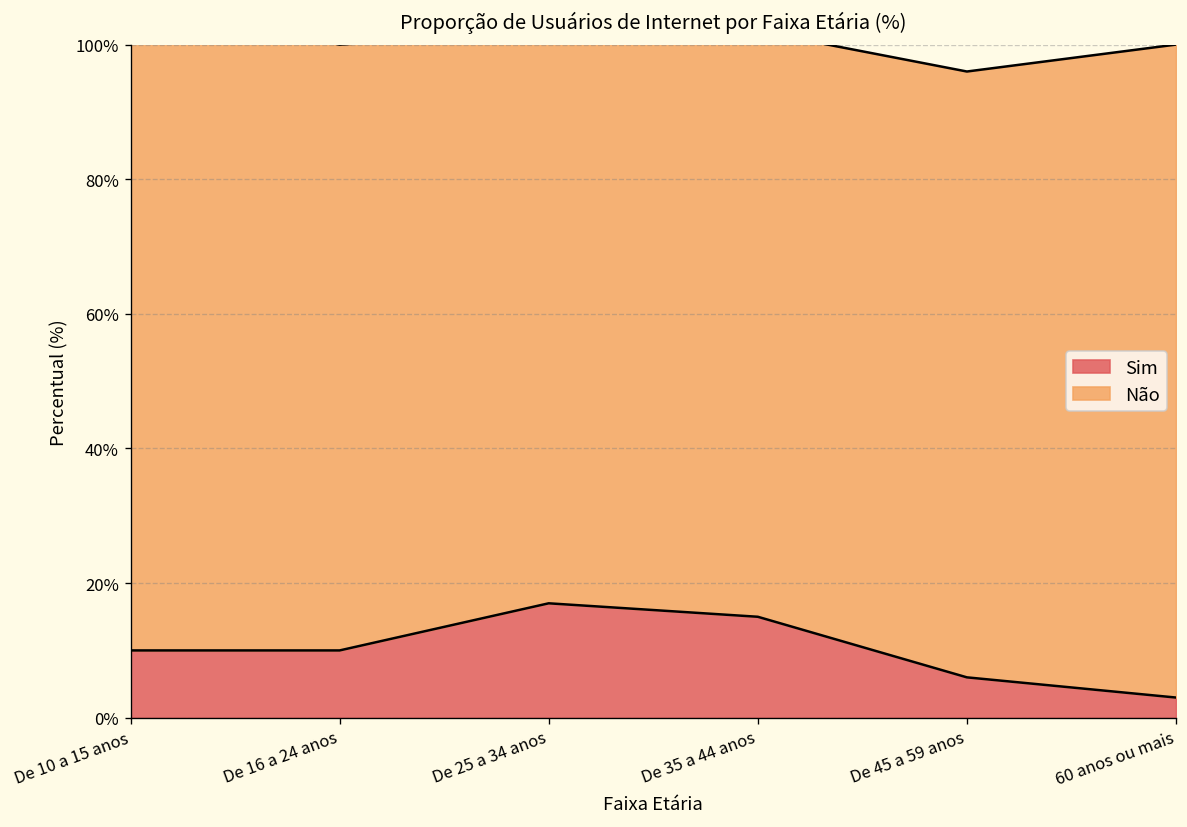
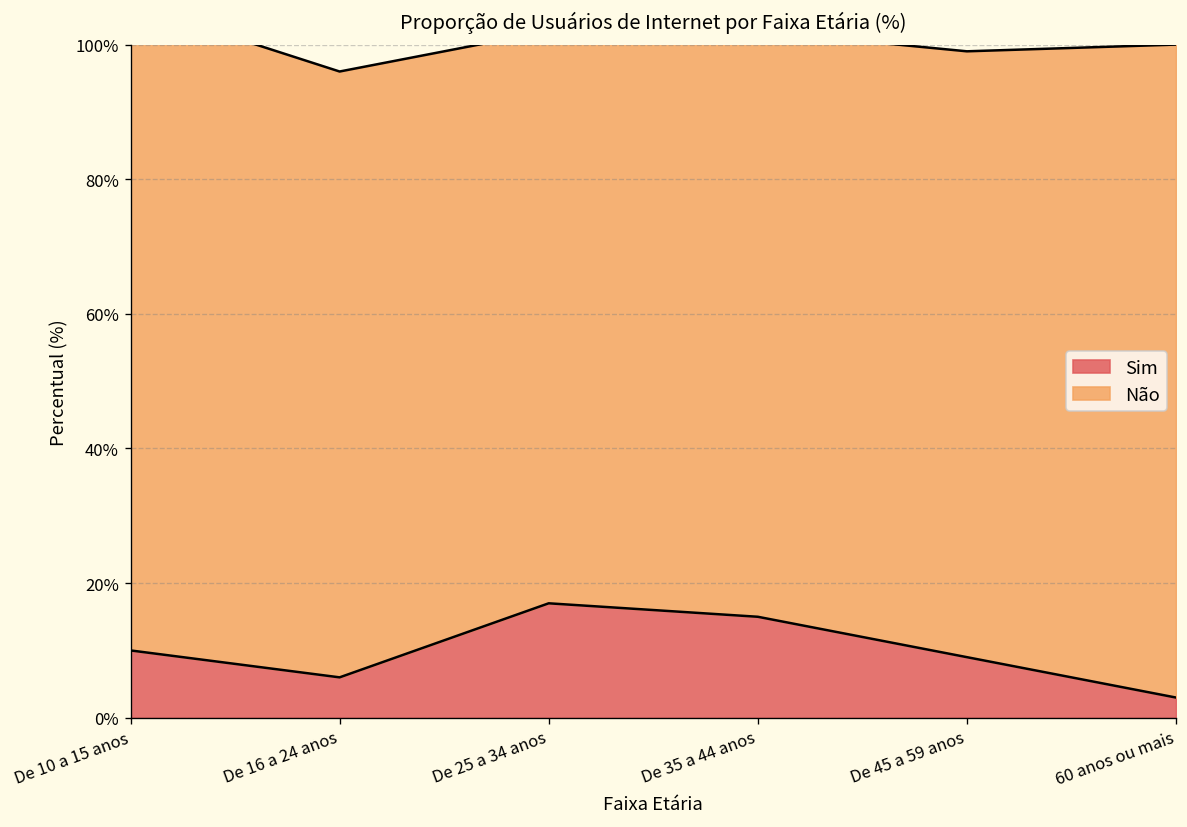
  {
    "Sim": {
      "De 10 a 15 anos": "10%",
-     "De 16 a 24 anos": "10%",
+     "De 16 a 24 anos": "6%",
      "De 25 a 34 anos": "17%",
      "De 35 a 44 anos": "15%",
-     "De 45 a 59 anos": "6%",
+     "De 45 a 59 anos": "9%",
      "60 anos ou mais": "3%"
    },
    "Não": {
      "De 16 a 24 anos": "90%",
      "De 45 a 59 anos": "90%",
      "60 anos ou mais": "97%"
    }
  }
